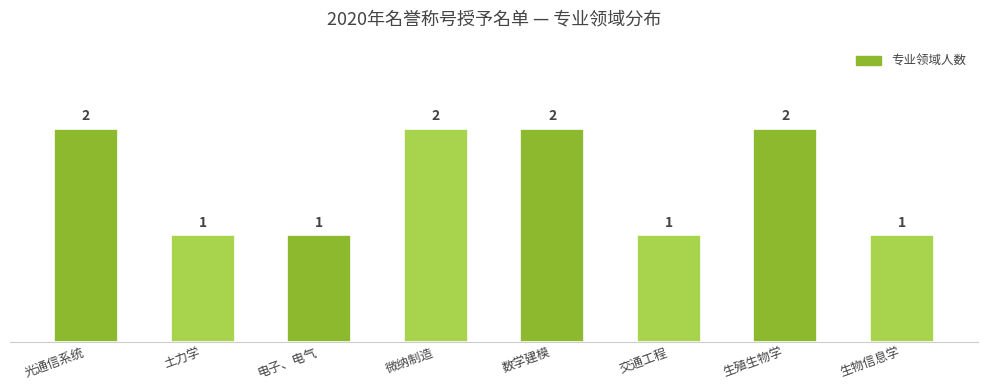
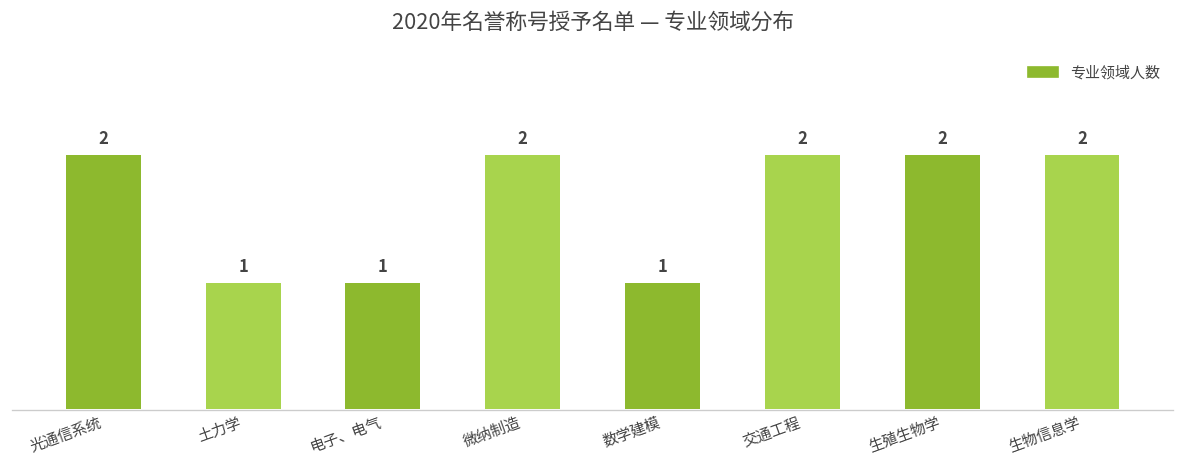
  {
    "光通信系统": 2,
    "土力学": 1,
    "电子、电气": 1,
    "微纳制造": 2,
-   "数学建模": 2,
-   "交通工程": 1,
+   "数学建模": 1,
+   "交通工程": 2,
    "生殖生物学": 2,
-   "生物信息学": 1
+   "生物信息学": 2
  }
